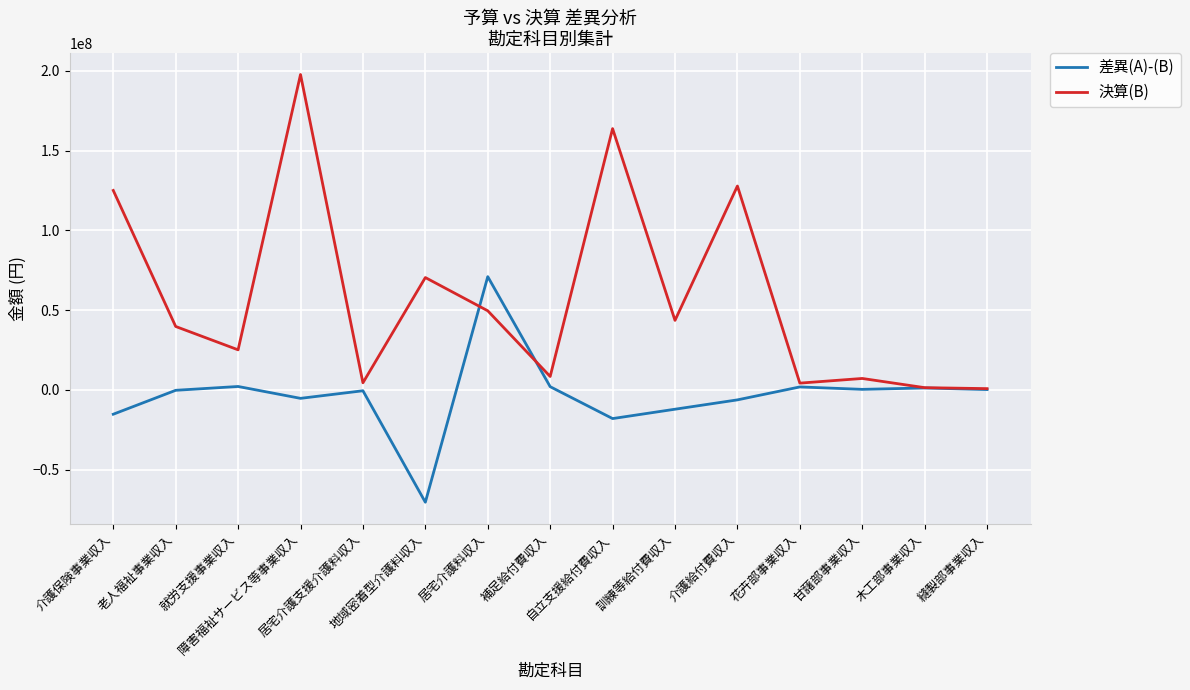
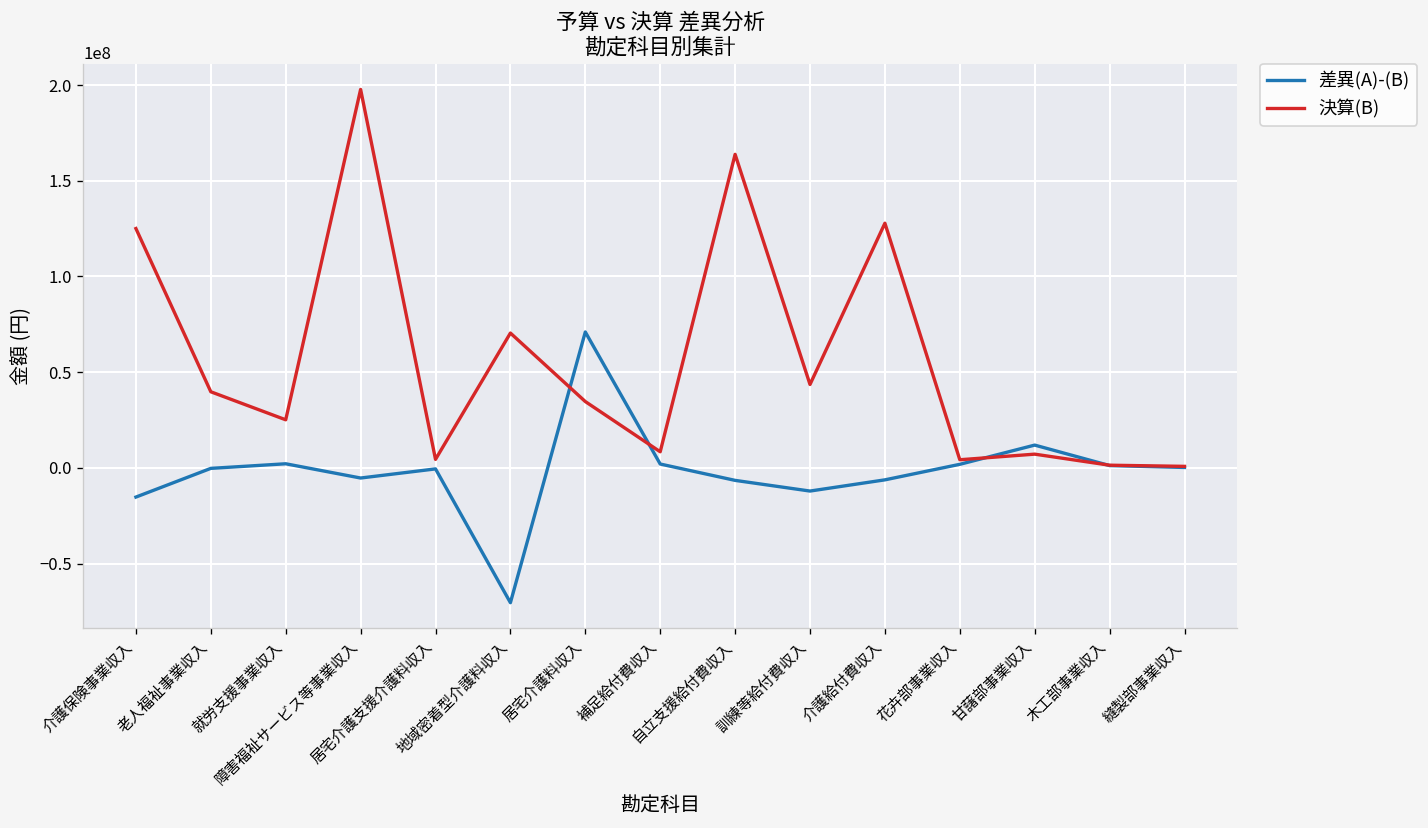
  {
    "差異(A)-(B)": {
      "介護保険事業収入": -15000000,
      "老人福祉事業収入": 0,
      "就労支援事業収入": 2000000,
      "障害福祉サービス等事業収入": -5000000,
      "居宅介護支援介護料収入": -1000000,
      "地域密着型介護料収入": -70000000,
      "居宅介護料収入": 71000000,
      "補足給付費収入": 2000000,
-     "自立支援給付費収入": -18000000,
+     "自立支援給付費収入": -7000000,
      "訓練等給付費収入": -12000000,
      "介護給付費収入": -6000000,
      "花卉部事業収入": 2000000,
-     "甘藷部事業収入": 0
+     "甘藷部事業収入": 12000000
    },
    "決算(B)": {
      "介護保険事業収入": 125000000,
      "老人福祉事業収入": 40000000,
      "就労支援事業収入": 25000000,
      "障害福祉サービス等事業収入": 198000000,
      "居宅介護支援介護料収入": 4000000,
      "地域密着型介護料収入": 70000000,
-     "居宅介護料収入": 50000000,
+     "居宅介護料収入": 35000000,
      "補足給付費収入": 8000000,
      "自立支援給付費収入": 164000000,
      "訓練等給付費収入": 44000000,
      "介護給付費収入": 128000000,
      "花卉部事業収入": 4000000,
      "甘藷部事業収入": 7000000
    }
  }
